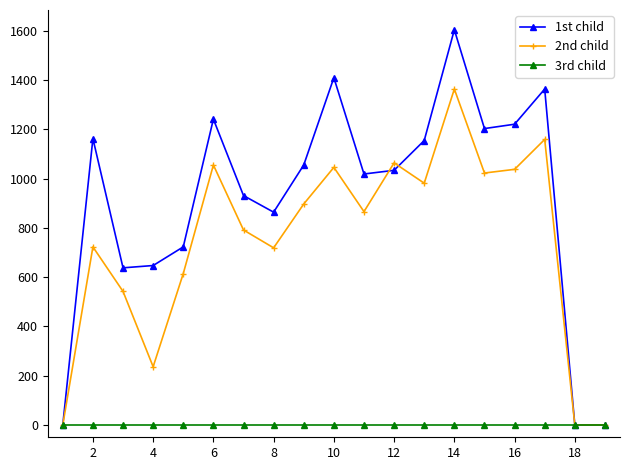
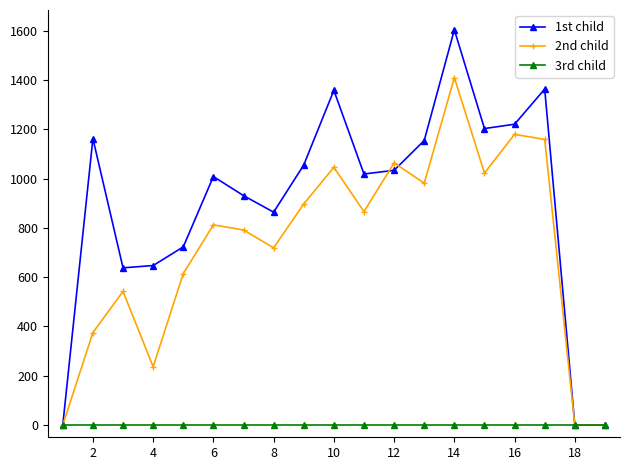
  {
    "1st child": {
      "2": 1160,
      "4": 650,
-     "6": 1240,
+     "6": 1010,
      "8": 860,
-     "10": 1410,
+     "10": 1360,
      "12": 1030,
      "14": 1600,
      "16": 1220
    },
    "2nd child": {
-     "2": 720,
+     "2": 380,
      "4": 240,
-     "6": 1060,
+     "6": 810,
      "8": 720,
      "10": 1050,
      "12": 1060,
-     "14": 1360,
-     "16": 1040
+     "14": 1410,
+     "16": 1180
    },
    "3rd child": {
      "2": 0,
      "4": 0,
      "6": 0,
      "8": 0,
      "10": 0,
      "12": 0,
      "14": 0,
      "16": 0
    }
  }
